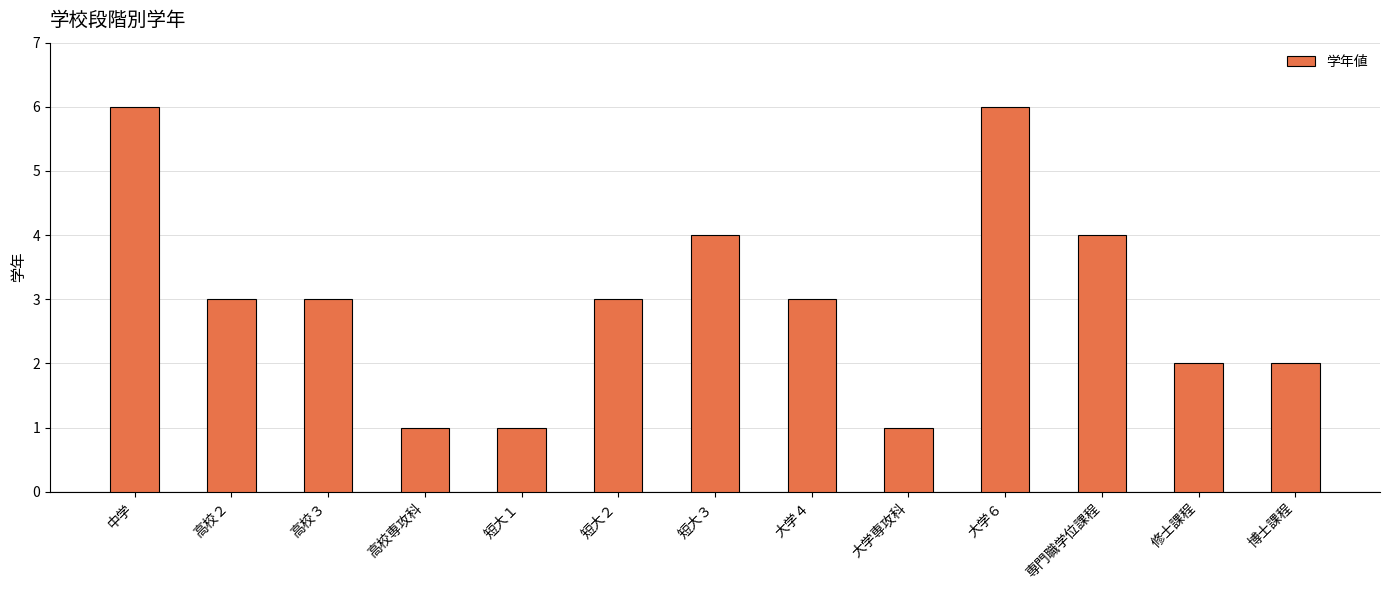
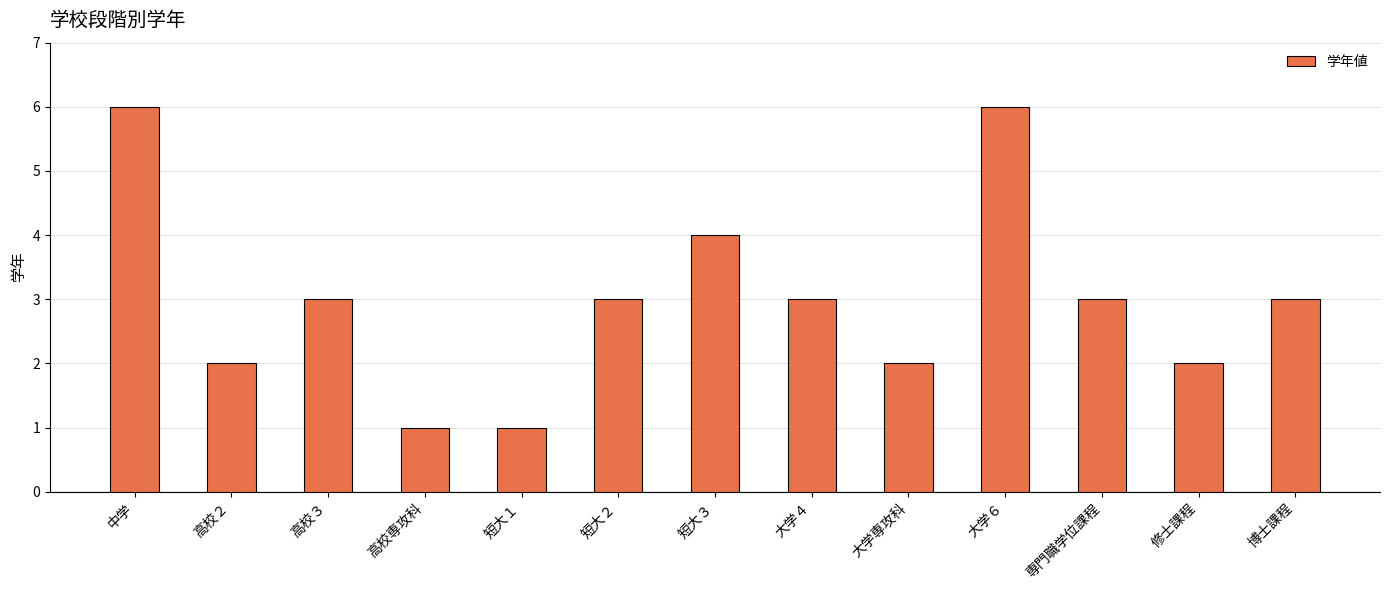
  {
    "中学": 6,
-   "高校２": 3,
+   "高校２": 2,
    "高校３": 3,
    "高校専攻科": 1,
    "短大１": 1,
    "短大２": 3,
    "短大３": 4,
    "大学４": 3,
-   "大学専攻科": 1,
+   "大学専攻科": 2,
    "大学６": 6,
-   "専門職学位課程": 4,
+   "専門職学位課程": 3,
    "修士課程": 2,
-   "博士課程": 2
+   "博士課程": 3
  }
